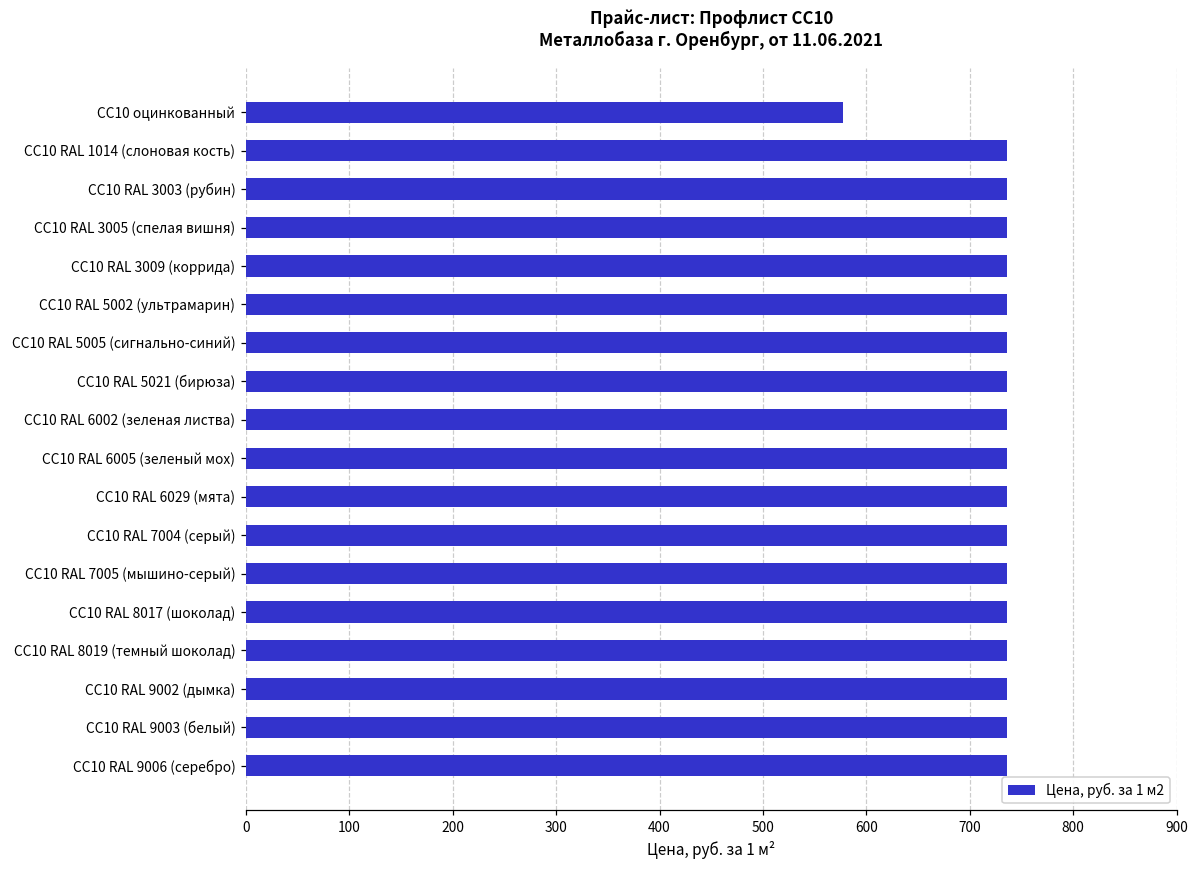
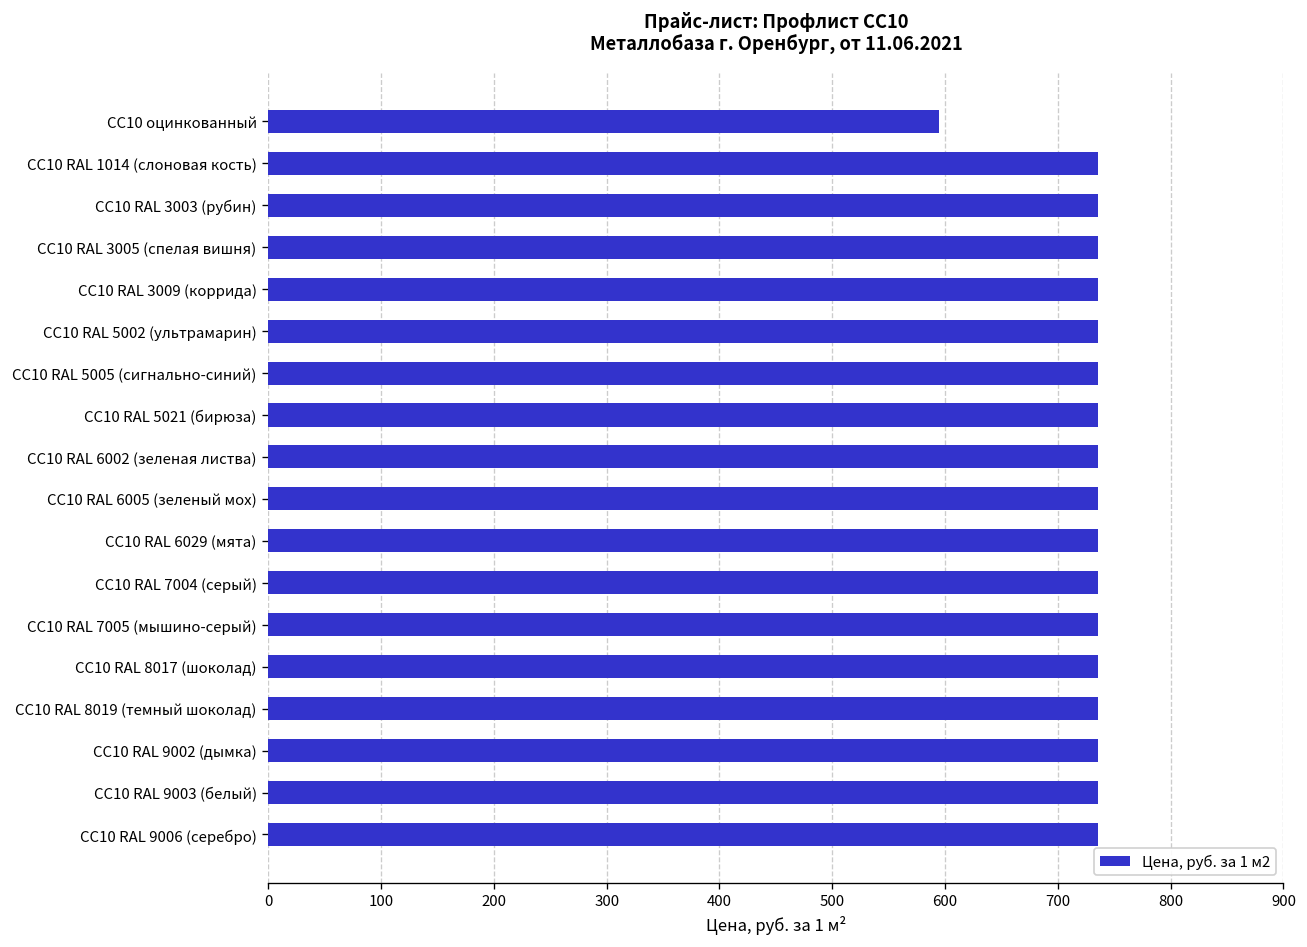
  {
-   "СС10 оцинкованный": 580,
+   "СС10 оцинкованный": 600,
    "СС10 RAL 1014 (слоновая кость)": 740,
    "СС10 RAL 3003 (рубин)": 740,
    "СС10 RAL 3005 (спелая вишня)": 740,
    "СС10 RAL 3009 (коррида)": 740,
    "СС10 RAL 5002 (ультрамарин)": 740,
    "СС10 RAL 5005 (сигнально-синий)": 740,
    "СС10 RAL 5021 (бирюза)": 740,
    "СС10 RAL 6002 (зеленая листва)": 740,
    "СС10 RAL 6005 (зеленый мох)": 740,
    "СС10 RAL 6029 (мята)": 740,
    "СС10 RAL 7004 (серый)": 740,
    "СС10 RAL 7005 (мышино-серый)": 740,
    "СС10 RAL 8017 (шоколад)": 740,
    "СС10 RAL 8019 (темный шоколад)": 740,
    "СС10 RAL 9002 (дымка)": 740,
    "СС10 RAL 9003 (белый)": 740,
    "СС10 RAL 9006 (серебро)": 740
  }
